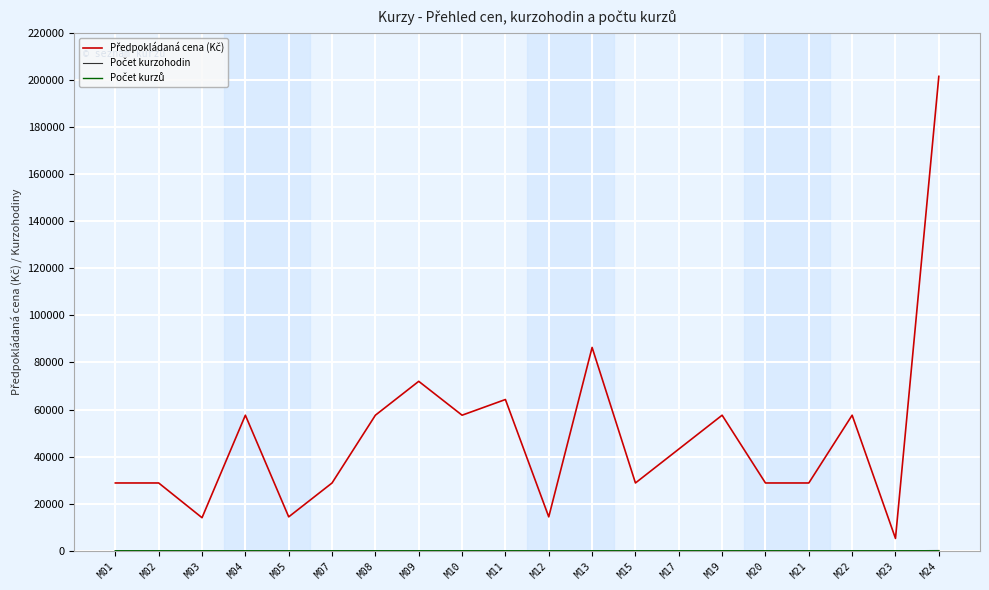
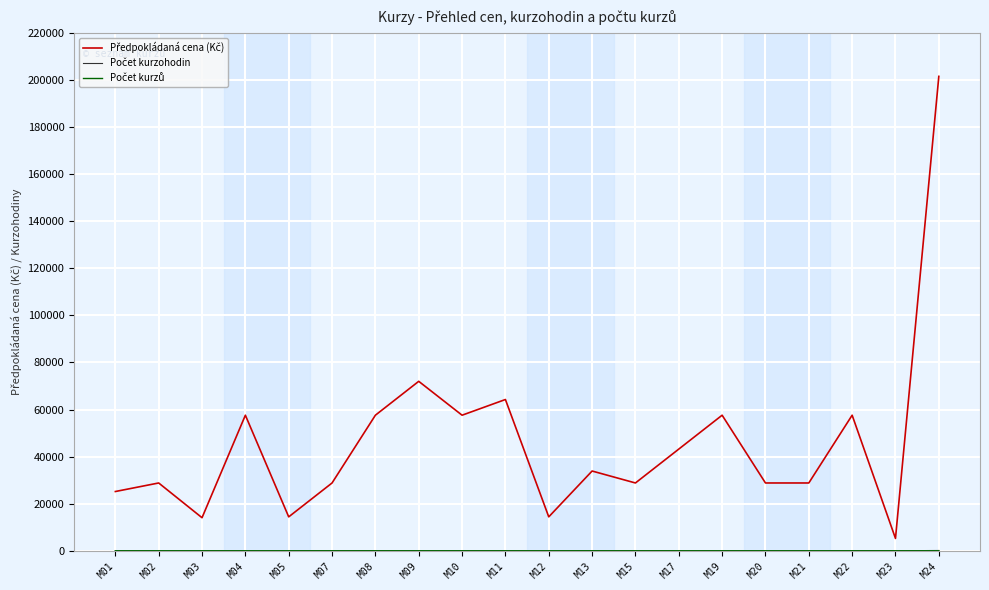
  {
    "Předpokládaná cena (Kč)": {
-     "M01": 29000,
+     "M01": 25000,
      "M02": 29000,
      "M03": 14000,
      "M04": 58000,
      "M05": 14000,
      "M07": 29000,
      "M08": 58000,
      "M09": 72000,
      "M10": 58000,
      "M11": 64000,
      "M12": 14000,
-     "M13": 86000,
+     "M13": 34000,
      "M15": 29000,
      "M17": 43000,
      "M19": 58000,
      "M20": 29000,
      "M21": 29000,
      "M22": 58000,
      "M23": 5000,
      "M24": 202000
    }
  }
